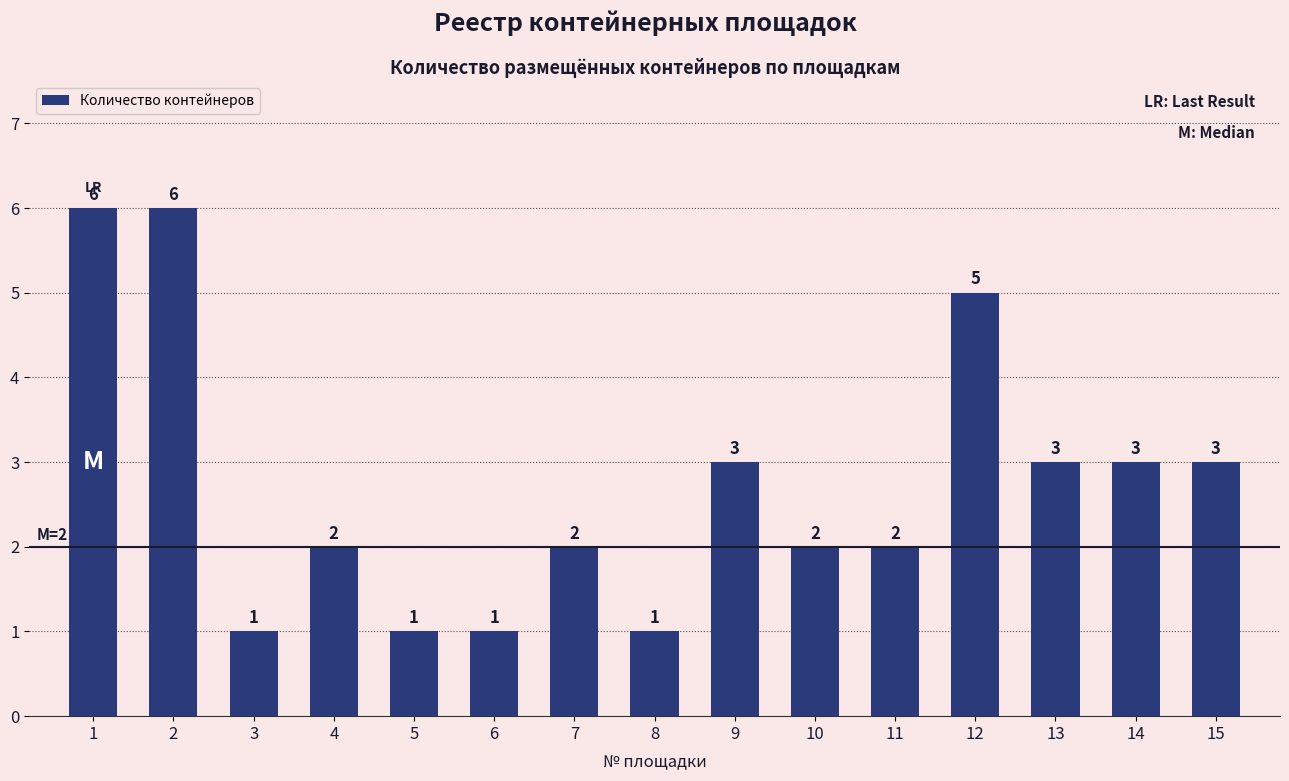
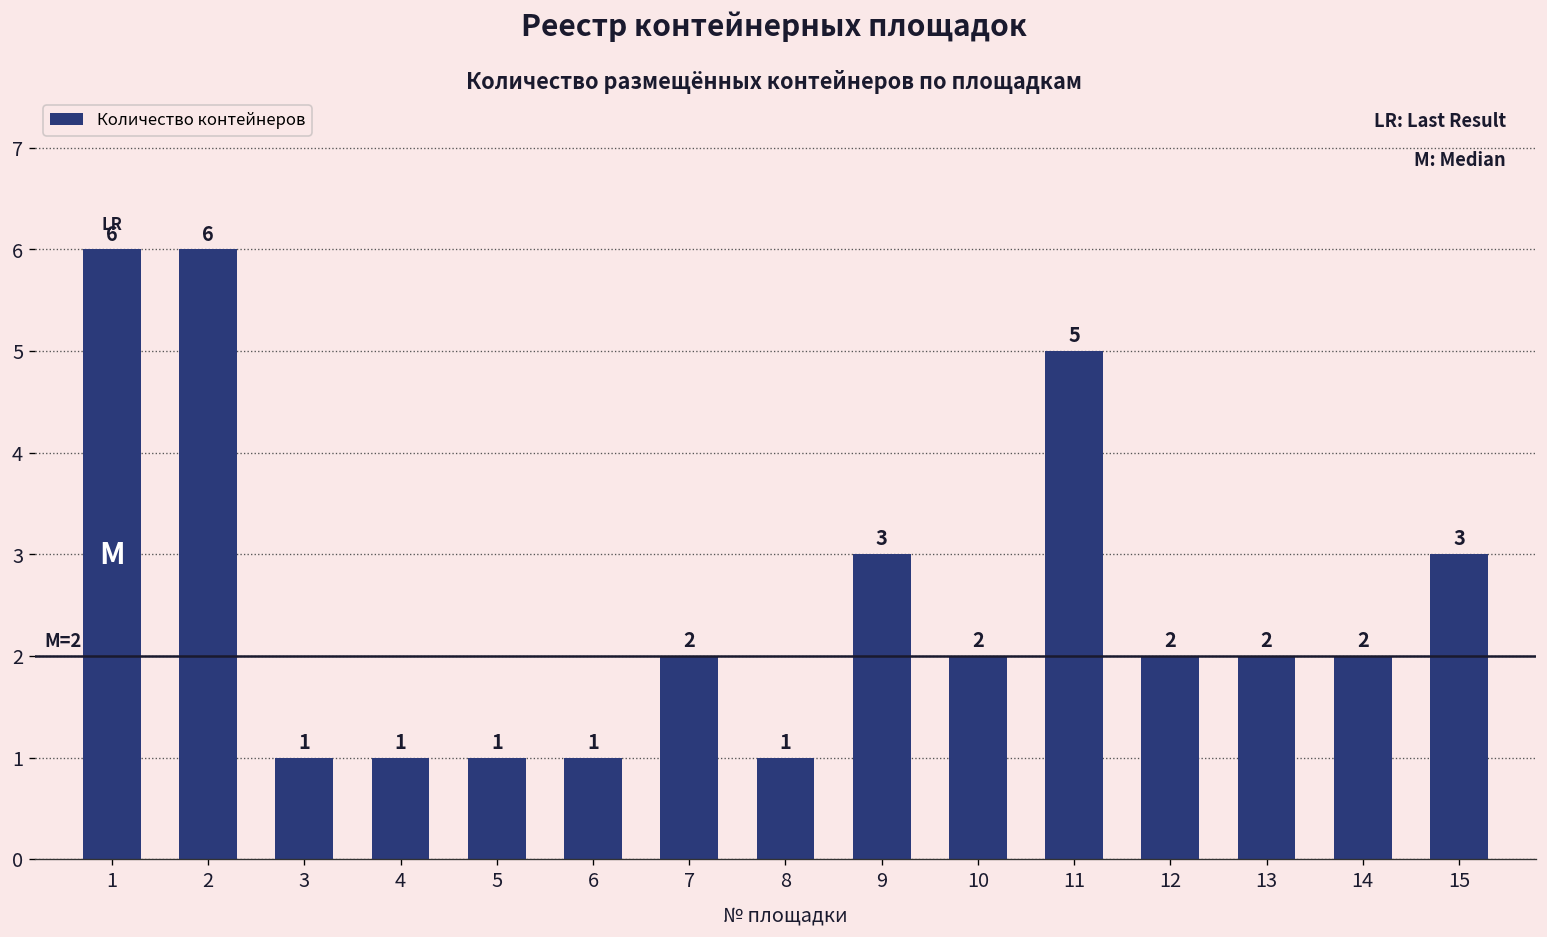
  {
    "2": 6,
    "3": 1,
-   "4": 2,
+   "4": 1,
    "5": 1,
    "6": 1,
    "7": 2,
    "8": 1,
    "9": 3,
    "10": 2,
-   "11": 2,
-   "12": 5,
-   "13": 3,
-   "14": 3,
+   "11": 5,
+   "12": 2,
+   "13": 2,
+   "14": 2,
    "15": 3
  }
